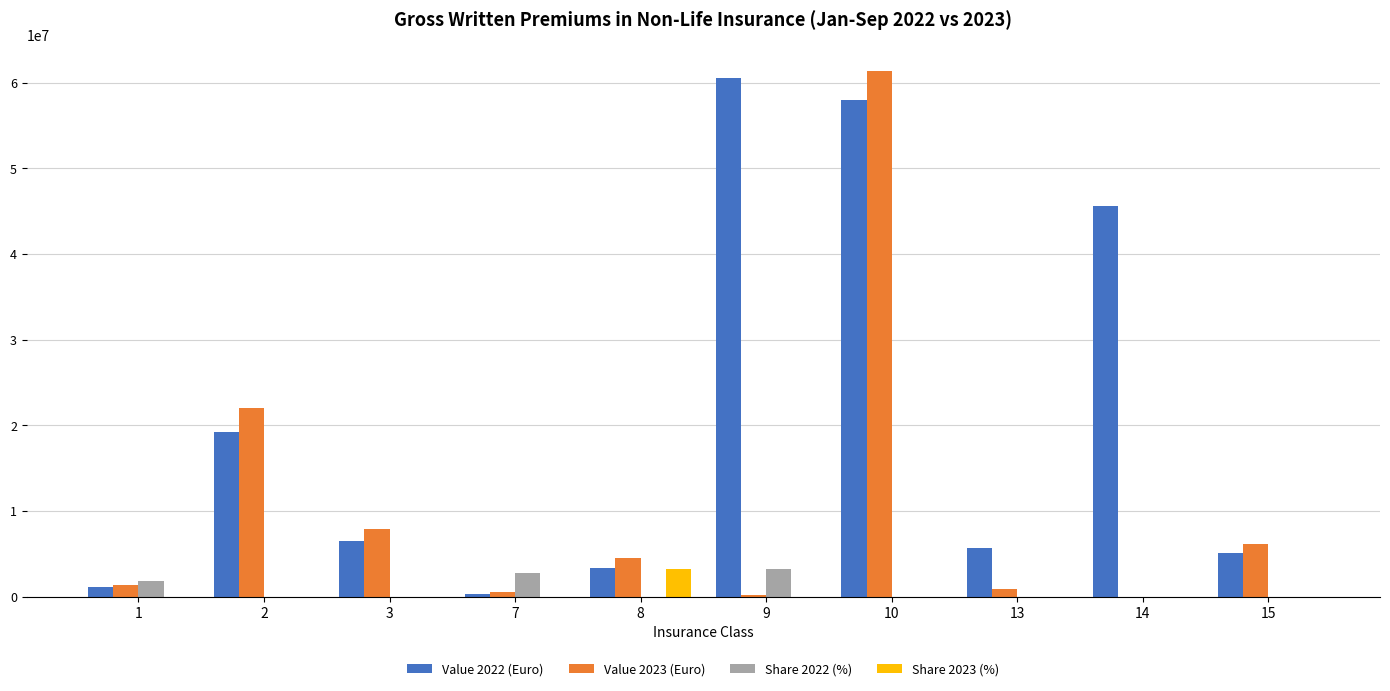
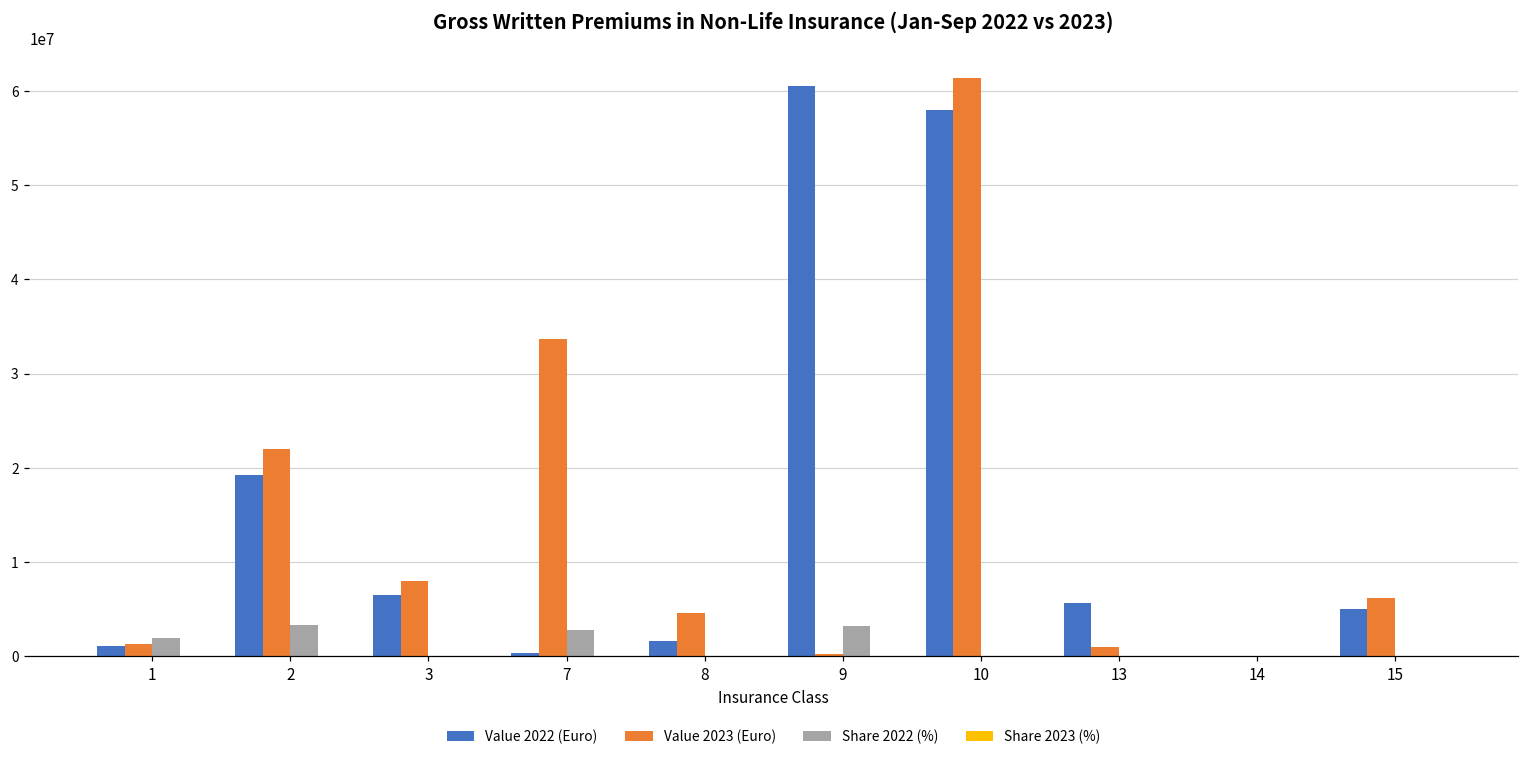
  {
    "Value 2022 (Euro)": {
      "1": 1000000,
      "2": 19000000,
      "3": 6000000,
      "7": 0,
-     "8": 3000000,
+     "8": 2000000,
      "9": 61000000,
      "10": 58000000,
      "13": 6000000,
-     "14": 46000000,
+     "14": 0,
      "15": 5000000
    },
    "Value 2023 (Euro)": {
      "1": 1000000,
      "2": 22000000,
      "3": 8000000,
-     "7": 1000000,
+     "7": 34000000,
      "8": 5000000,
      "10": 61000000,
      "13": 1000000,
      "15": 6000000
    },
    "Share 2022 (%)": {
      "1": 2000000,
-     "2": 0,
+     "2": 3000000,
      "7": 3000000,
      "9": 3000000
    },
    "Share 2023 (%)": {
-     "8": 3000000
+     "8": 0
    }
  }
